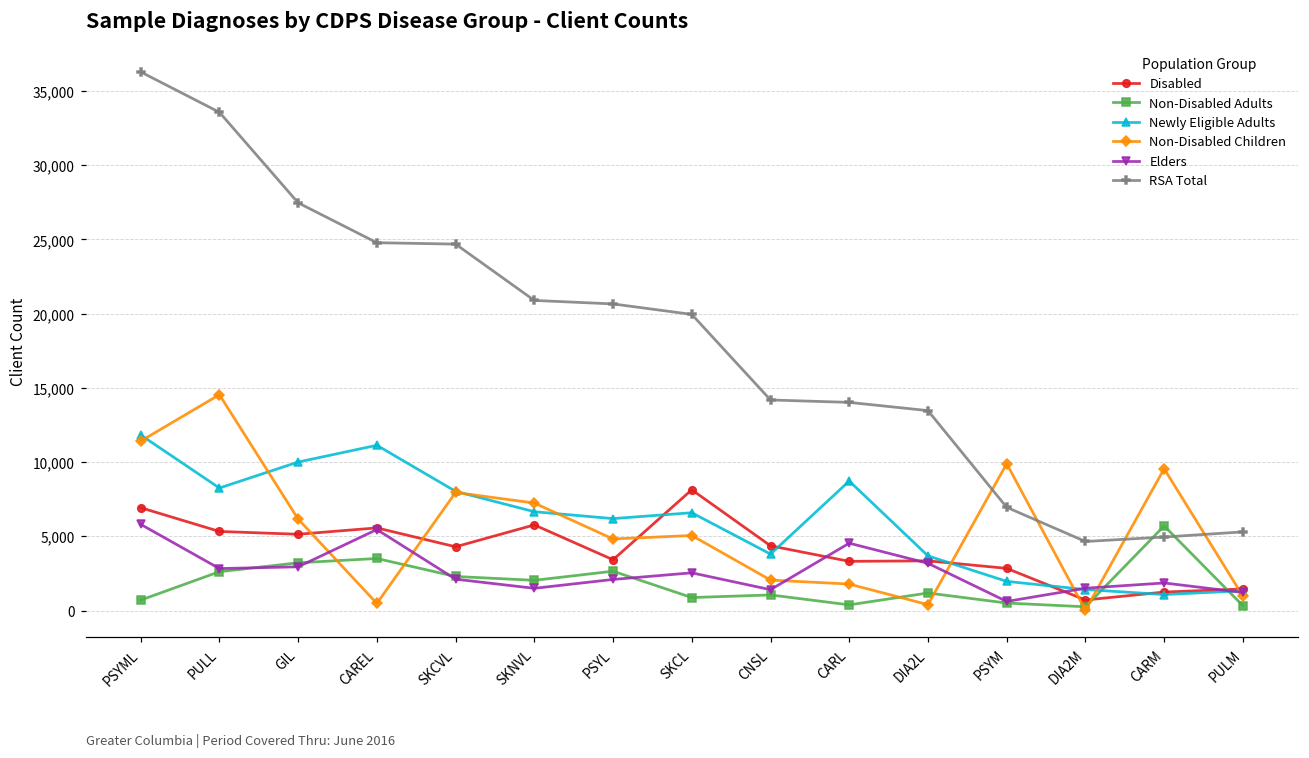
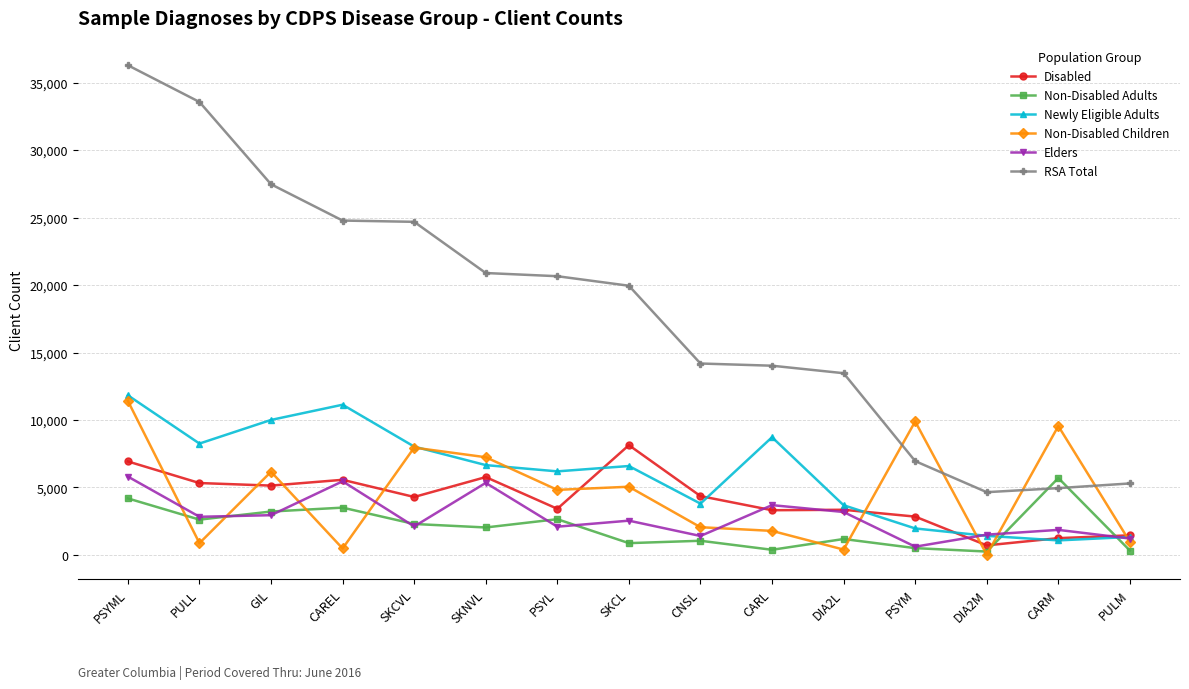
  {
    "Disabled": {
      "PSYML": "6,900",
      "PULL": "5,300",
      "GIL": "5,100",
      "SKCVL": "4,300",
      "SKNVL": "5,800",
      "PSYL": "3,400",
      "SKCL": "8,100",
      "CNSL": "4,400",
      "CARL": "3,300",
      "PSYM": "2,800",
      "DIA2M": "700"
    },
    "Non-Disabled Adults": {
-     "PSYML": "700",
+     "PSYML": "4,200",
      "PULL": "2,600",
      "GIL": "3,200",
      "CAREL": "3,500",
      "SKNVL": "2,000",
      "PSYL": "2,700",
      "SKCL": "900",
      "CNSL": "1,100",
      "CARL": "400",
      "DIA2L": "1,200",
      "DIA2M": "300",
      "CARM": "5,700",
      "PULM": "300"
    },
    "Newly Eligible Adults": {
      "PSYML": "11,800",
      "PULL": "8,300",
      "GIL": "10,000",
      "CAREL": "11,100",
      "SKNVL": "6,700",
      "PSYL": "6,200",
      "SKCL": "6,600",
      "CNSL": "3,800",
      "CARL": "8,700",
      "DIA2L": "3,700",
      "PSYM": "2,000"
    },
    "Non-Disabled Children": {
      "PSYML": "11,400",
-     "PULL": "14,500",
+     "PULL": "900",
      "GIL": "6,200",
      "CAREL": "500",
      "SKNVL": "7,200",
      "PSYL": "4,800",
      "SKCL": "5,100",
      "CNSL": "2,100",
      "CARL": "1,800",
      "DIA2L": "400",
      "PSYM": "9,900",
      "DIA2M": "0",
      "CARM": "9,600",
      "PULM": "1,000"
    },
    "Elders": {
      "PSYML": "5,800",
      "PULL": "2,800",
      "GIL": "2,900",
-     "SKNVL": "1,500",
+     "SKNVL": "5,300",
      "PSYL": "2,100",
      "SKCL": "2,500",
      "CNSL": "1,400",
-     "CARL": "4,500",
+     "CARL": "3,700",
      "CARM": "1,900"
    },
    "RSA Total": {
      "PSYML": "36,300",
      "PULL": "33,600",
      "GIL": "27,500",
      "CAREL": "24,800",
      "SKCVL": "24,700",
      "SKNVL": "20,900",
      "PSYL": "20,700",
      "SKCL": "20,000",
      "CNSL": "14,200",
      "CARL": "14,000",
      "DIA2L": "13,500",
      "PSYM": "7,000",
      "DIA2M": "4,700",
      "CARM": "5,000",
      "PULM": "5,300"
    }
  }
